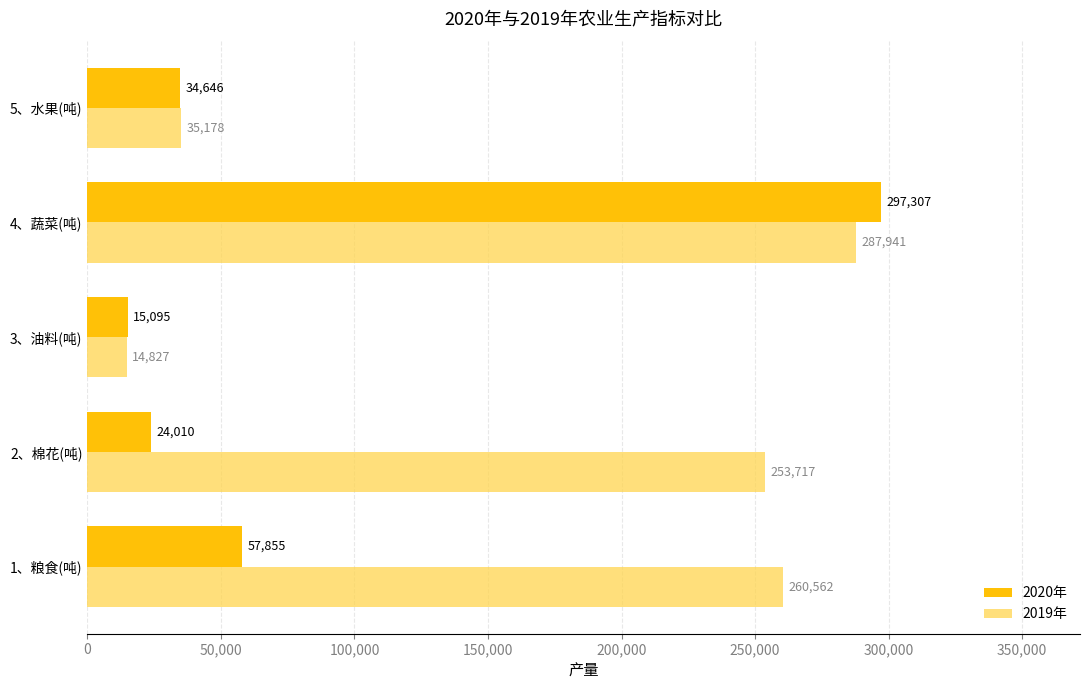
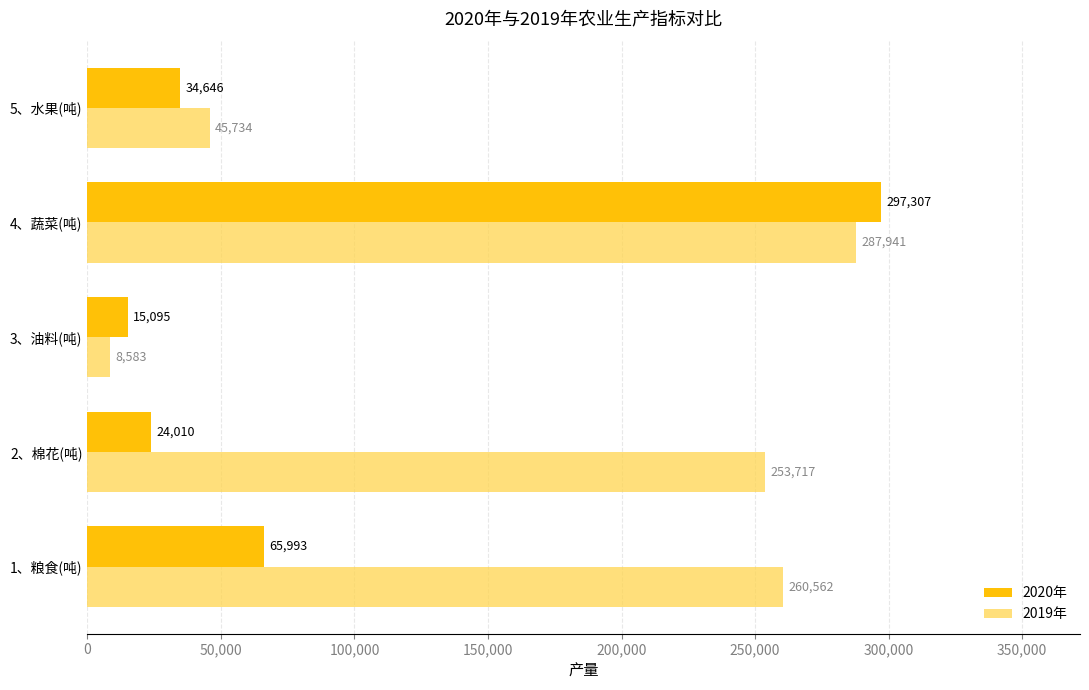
  {
    "2020年": {
      "5、水果(吨)": "34,646",
      "4、蔬菜(吨)": "297,307",
      "3、油料(吨)": "15,095",
      "2、棉花(吨)": "24,010",
-     "1、粮食(吨)": "57,855"
+     "1、粮食(吨)": "65,993"
    },
    "2019年": {
-     "5、水果(吨)": "35,178",
+     "5、水果(吨)": "45,734",
      "4、蔬菜(吨)": "287,941",
-     "3、油料(吨)": "14,827",
+     "3、油料(吨)": "8,583",
      "2、棉花(吨)": "253,717",
      "1、粮食(吨)": "260,562"
    }
  }
